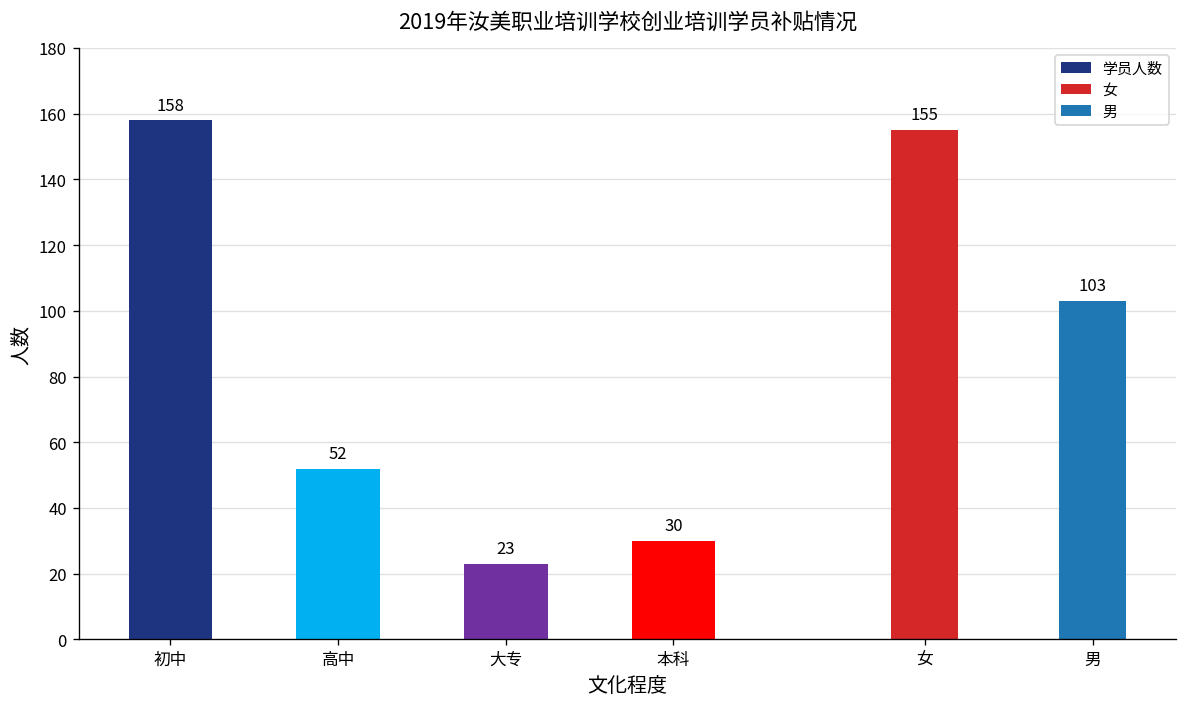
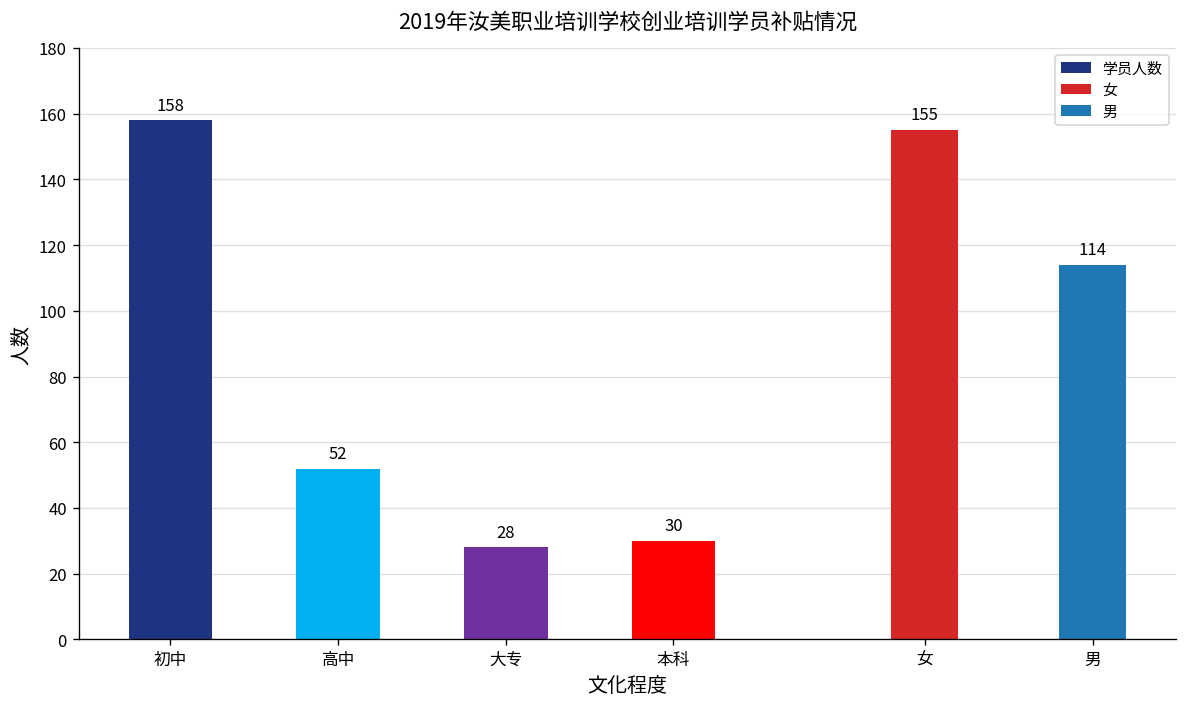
  {
    "学员人数": {
      "初中": 158,
      "高中": 52,
-     "大专": 23,
+     "大专": 28,
      "本科": 30
    },
    "女": {
      "女": 155
    },
    "男": {
-     "男": 103
+     "男": 114
    }
  }
